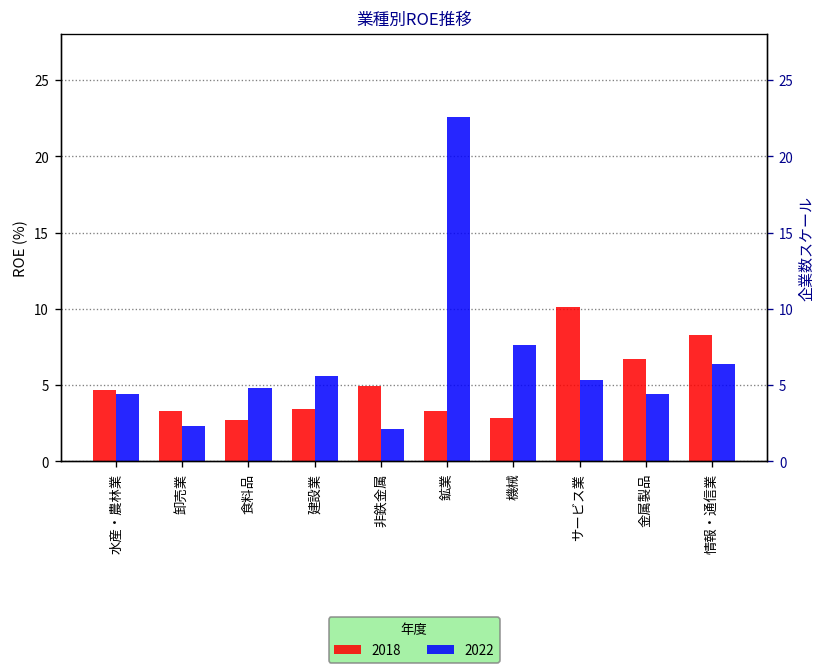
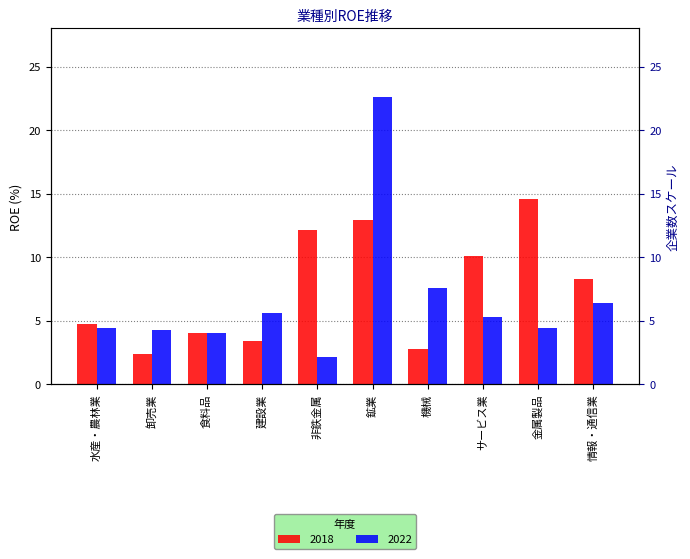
  {
    "2018": {
      "水産・農林業": 4.7,
-     "卸売業": 3.3,
-     "食料品": 2.7,
+     "卸売業": 2.4,
+     "食料品": 4.0,
      "建設業": 3.4,
-     "非鉄金属": 4.9,
-     "鉱業": 3.3,
+     "非鉄金属": 12.1,
+     "鉱業": 12.9,
      "機械": 2.8,
      "サービス業": 10.1,
-     "金属製品": 6.7,
+     "金属製品": 14.6,
      "情報・通信業": 8.3
    },
    "2022": {
      "水産・農林業": 4.4,
-     "卸売業": 2.3,
-     "食料品": 4.8,
+     "卸売業": 4.3,
+     "食料品": 4.0,
      "建設業": 5.6,
      "非鉄金属": 2.1,
      "鉱業": 22.6,
      "機械": 7.6,
      "サービス業": 5.3,
      "金属製品": 4.4,
      "情報・通信業": 6.4
    }
  }
